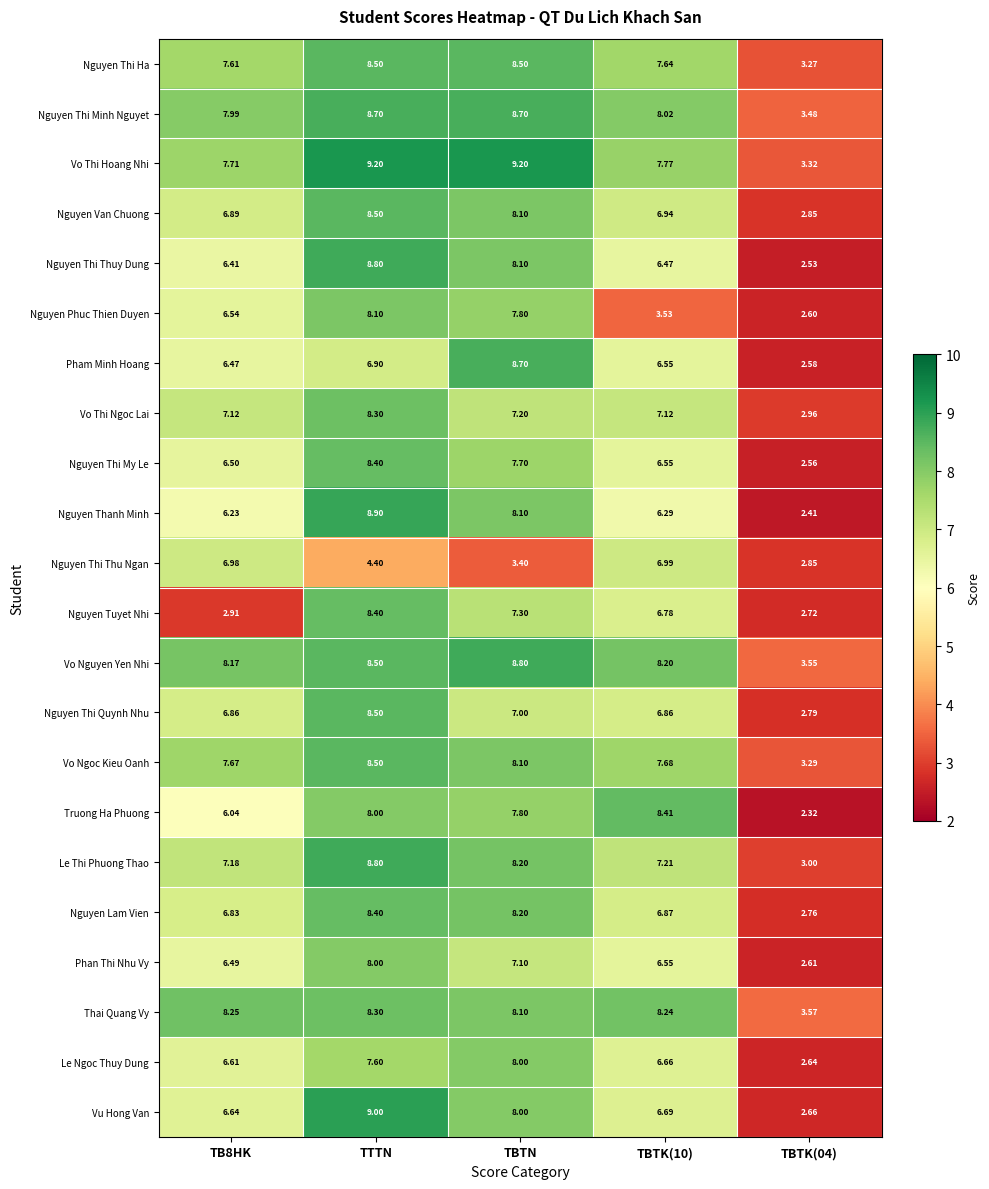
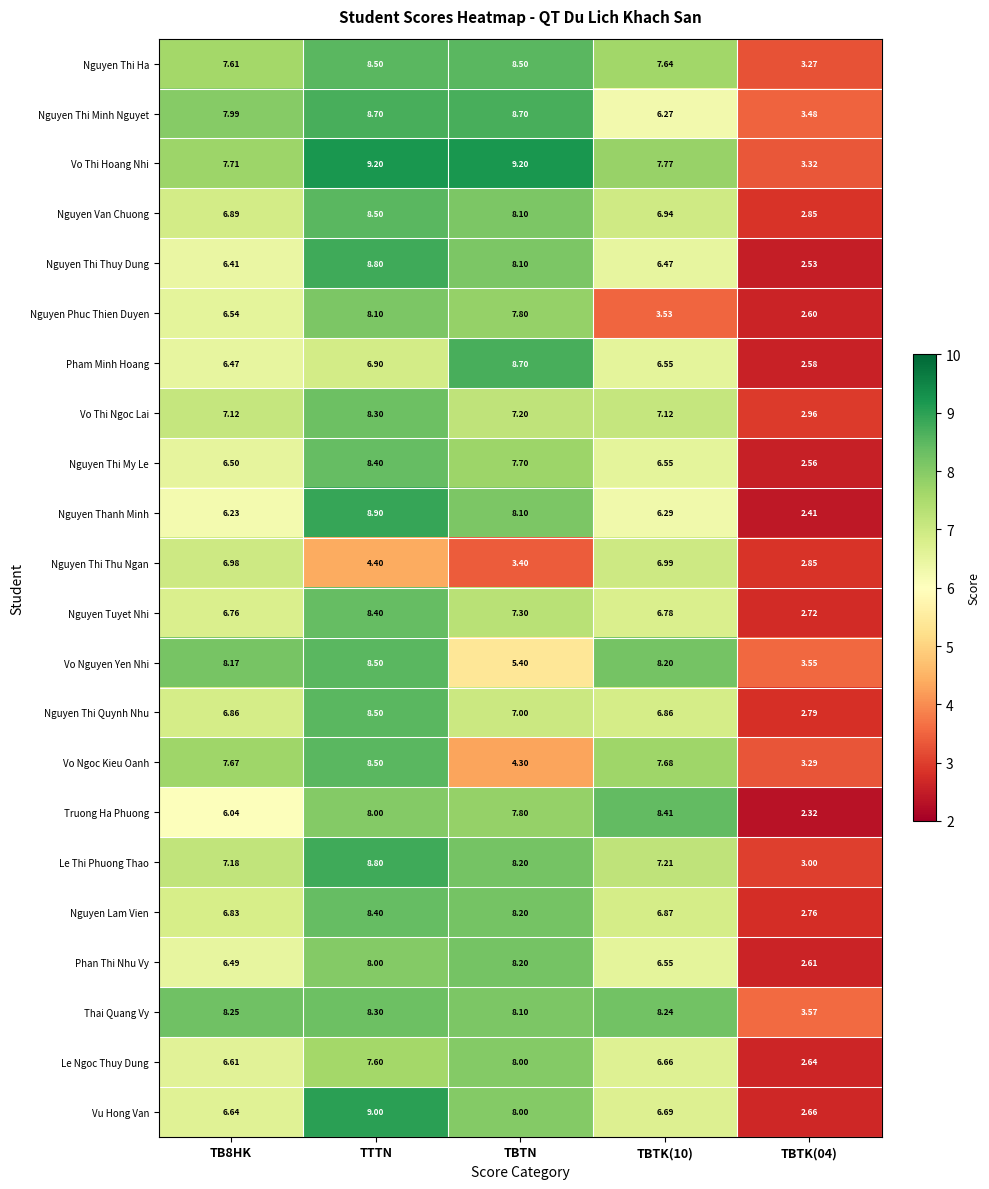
  {
    "Nguyen Thi Ha": {
      "TB8HK": 7.61,
      "TTTN": 8.50,
      "TBTN": 8.50,
      "TBTK(10)": 7.64,
      "TBTK(04)": 3.27
    },
    "Nguyen Thi Minh Nguyet": {
      "TB8HK": 7.99,
      "TTTN": 8.70,
      "TBTN": 8.70,
-     "TBTK(10)": 8.02,
+     "TBTK(10)": 6.27,
      "TBTK(04)": 3.48
    },
    "Vo Thi Hoang Nhi": {
      "TB8HK": 7.71,
      "TTTN": 9.20,
      "TBTN": 9.20,
      "TBTK(10)": 7.77,
      "TBTK(04)": 3.32
    },
    "Nguyen Van Chuong": {
      "TB8HK": 6.89,
      "TTTN": 8.50,
      "TBTN": 8.10,
      "TBTK(10)": 6.94,
      "TBTK(04)": 2.85
    },
    "Nguyen Thi Thuy Dung": {
      "TB8HK": 6.41,
      "TTTN": 8.80,
      "TBTN": 8.10,
      "TBTK(10)": 6.47,
      "TBTK(04)": 2.53
    },
    "Nguyen Phuc Thien Duyen": {
      "TB8HK": 6.54,
      "TTTN": 8.10,
      "TBTN": 7.80,
      "TBTK(10)": 3.53,
      "TBTK(04)": 2.60
    },
    "Pham Minh Hoang": {
      "TB8HK": 6.47,
      "TTTN": 6.90,
      "TBTN": 8.70,
      "TBTK(10)": 6.55,
      "TBTK(04)": 2.58
    },
    "Vo Thi Ngoc Lai": {
      "TB8HK": 7.12,
      "TTTN": 8.30,
      "TBTN": 7.20,
      "TBTK(10)": 7.12,
      "TBTK(04)": 2.96
    },
    "Nguyen Thi My Le": {
      "TB8HK": 6.50,
      "TTTN": 8.40,
      "TBTN": 7.70,
      "TBTK(10)": 6.55,
      "TBTK(04)": 2.56
    },
    "Nguyen Thanh Minh": {
      "TB8HK": 6.23,
      "TTTN": 8.90,
      "TBTN": 8.10,
      "TBTK(10)": 6.29,
      "TBTK(04)": 2.41
    },
    "Nguyen Thi Thu Ngan": {
      "TB8HK": 6.98,
      "TTTN": 4.40,
      "TBTN": 3.40,
      "TBTK(10)": 6.99,
      "TBTK(04)": 2.85
    },
    "Nguyen Tuyet Nhi": {
-     "TB8HK": 2.91,
+     "TB8HK": 6.76,
      "TTTN": 8.40,
      "TBTN": 7.30,
      "TBTK(10)": 6.78,
      "TBTK(04)": 2.72
    },
    "Vo Nguyen Yen Nhi": {
      "TB8HK": 8.17,
      "TTTN": 8.50,
-     "TBTN": 8.80,
+     "TBTN": 5.40,
      "TBTK(10)": 8.20,
      "TBTK(04)": 3.55
    },
    "Nguyen Thi Quynh Nhu": {
      "TB8HK": 6.86,
      "TTTN": 8.50,
      "TBTN": 7.00,
      "TBTK(10)": 6.86,
      "TBTK(04)": 2.79
    },
    "Vo Ngoc Kieu Oanh": {
      "TB8HK": 7.67,
      "TTTN": 8.50,
-     "TBTN": 8.10,
+     "TBTN": 4.30,
      "TBTK(10)": 7.68,
      "TBTK(04)": 3.29
    },
    "Truong Ha Phuong": {
      "TB8HK": 6.04,
      "TTTN": 8.00,
      "TBTN": 7.80,
      "TBTK(10)": 8.41,
      "TBTK(04)": 2.32
    },
    "Le Thi Phuong Thao": {
      "TB8HK": 7.18,
      "TTTN": 8.80,
      "TBTN": 8.20,
      "TBTK(10)": 7.21,
      "TBTK(04)": 3.00
    },
    "Nguyen Lam Vien": {
      "TB8HK": 6.83,
      "TTTN": 8.40,
      "TBTN": 8.20,
      "TBTK(10)": 6.87,
      "TBTK(04)": 2.76
    },
    "Phan Thi Nhu Vy": {
      "TB8HK": 6.49,
      "TTTN": 8.00,
-     "TBTN": 7.10,
+     "TBTN": 8.20,
      "TBTK(10)": 6.55,
      "TBTK(04)": 2.61
    },
    "Thai Quang Vy": {
      "TB8HK": 8.25,
      "TTTN": 8.30,
      "TBTN": 8.10,
      "TBTK(10)": 8.24,
      "TBTK(04)": 3.57
    },
    "Le Ngoc Thuy Dung": {
      "TB8HK": 6.61,
      "TTTN": 7.60,
      "TBTN": 8.00,
      "TBTK(10)": 6.66,
      "TBTK(04)": 2.64
    },
    "Vu Hong Van": {
      "TB8HK": 6.64,
      "TTTN": 9.00,
      "TBTN": 8.00,
      "TBTK(10)": 6.69,
      "TBTK(04)": 2.66
    }
  }
